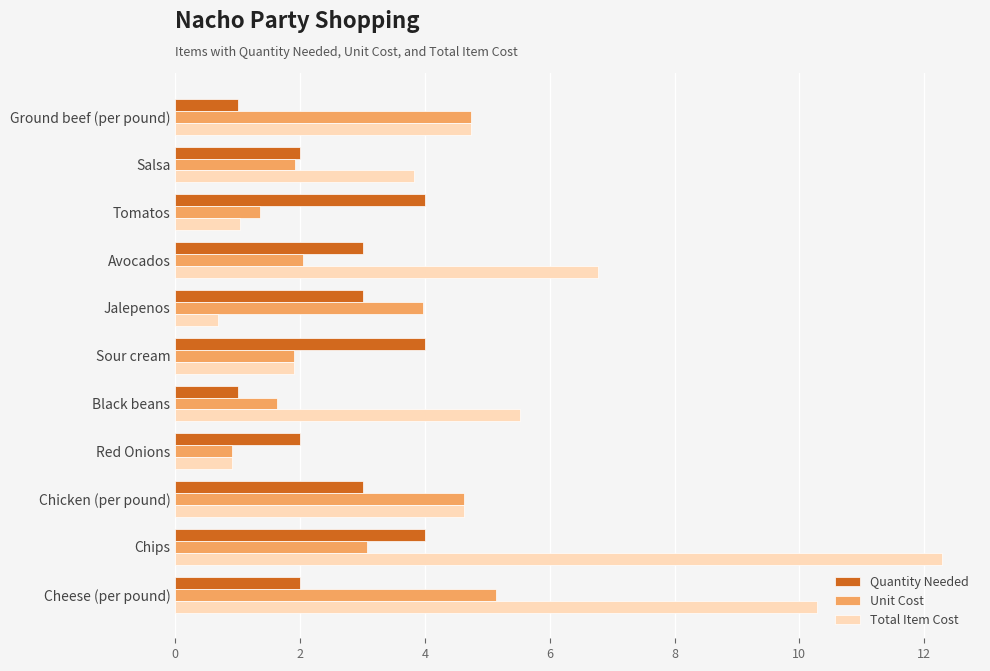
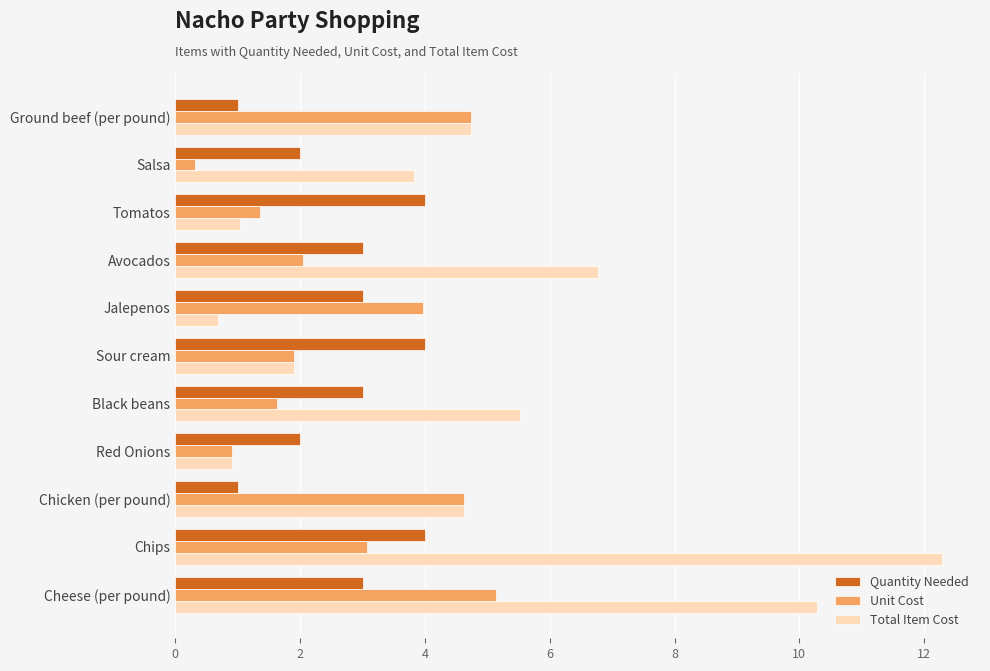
  {
    "Quantity Needed": {
      "Ground beef (per pound)": 1,
      "Salsa": 2,
      "Tomatos": 4,
      "Avocados": 3,
      "Jalepenos": 3,
      "Sour cream": 4,
-     "Black beans": 1,
+     "Black beans": 3,
      "Red Onions": 2,
-     "Chicken (per pound)": 3,
+     "Chicken (per pound)": 1,
      "Chips": 4,
-     "Cheese (per pound)": 2
+     "Cheese (per pound)": 3
    },
    "Unit Cost": {
      "Ground beef (per pound)": 4.7,
-     "Salsa": 1.9,
+     "Salsa": 0.3,
      "Tomatos": 1.4,
      "Avocados": 2.0,
      "Jalepenos": 4.0,
      "Sour cream": 1.9,
      "Black beans": 1.6,
      "Red Onions": 0.9,
      "Chicken (per pound)": 4.6,
      "Chips": 3.1,
      "Cheese (per pound)": 5.1
    },
    "Total Item Cost": {
      "Ground beef (per pound)": 4.7,
      "Salsa": 3.8,
      "Tomatos": 1.0,
      "Avocados": 6.8,
      "Jalepenos": 0.7,
      "Sour cream": 1.9,
      "Black beans": 5.5,
      "Red Onions": 0.9,
      "Chicken (per pound)": 4.6,
      "Chips": 12.3,
      "Cheese (per pound)": 10.3
    }
  }
